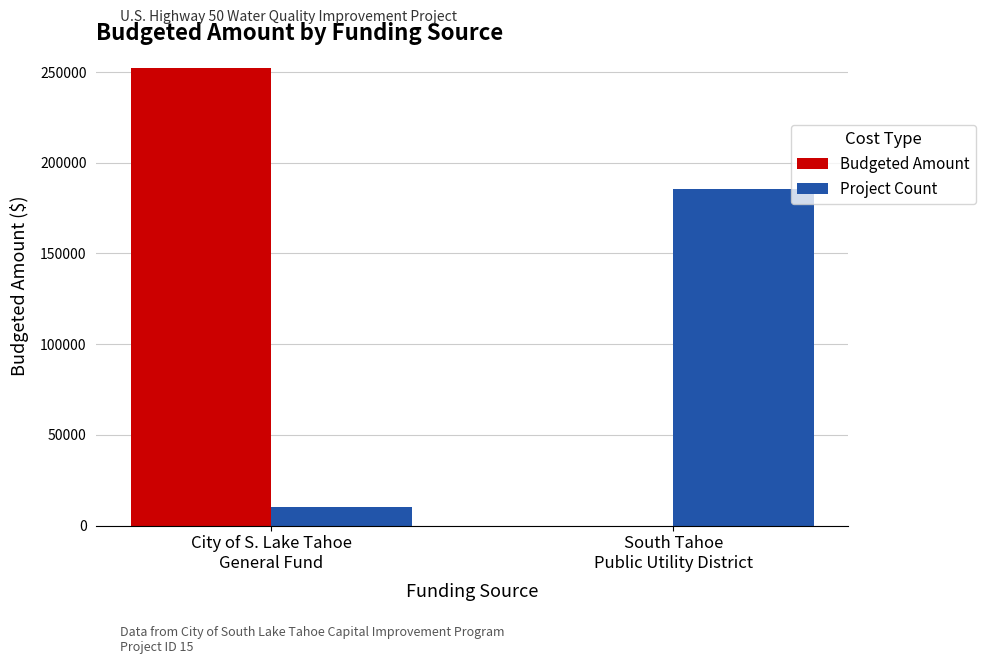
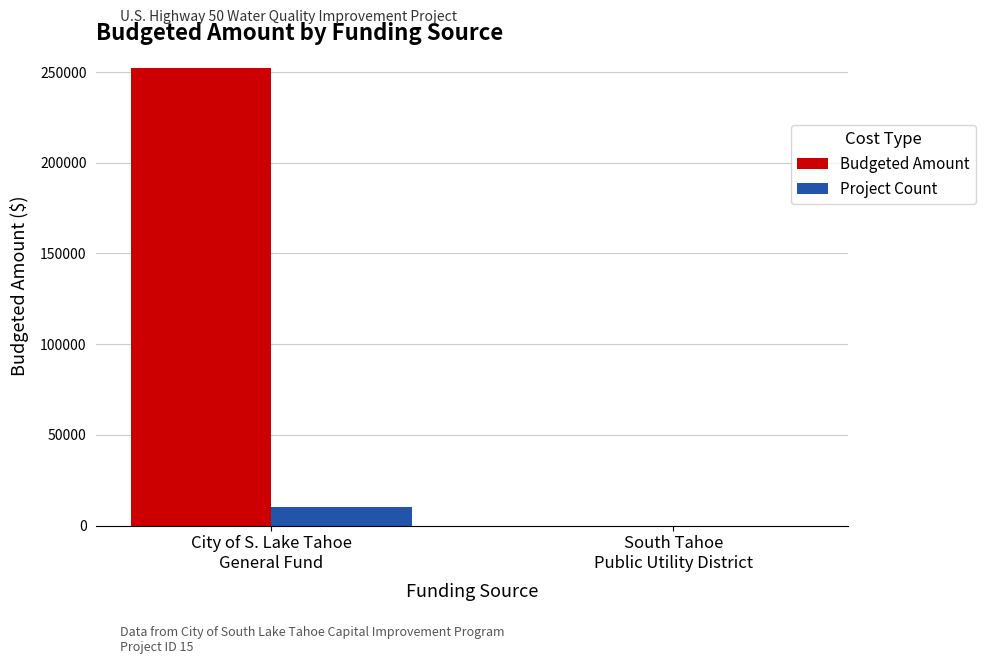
  {
    "Budgeted Amount": {
      "City of S. Lake Tahoe General Fund": 252000,
      "South Tahoe Public Utility District": 0
    },
    "Project Count": {
      "City of S. Lake Tahoe General Fund": 10000,
-     "South Tahoe Public Utility District": 185000
+     "South Tahoe Public Utility District": 0
    }
  }
